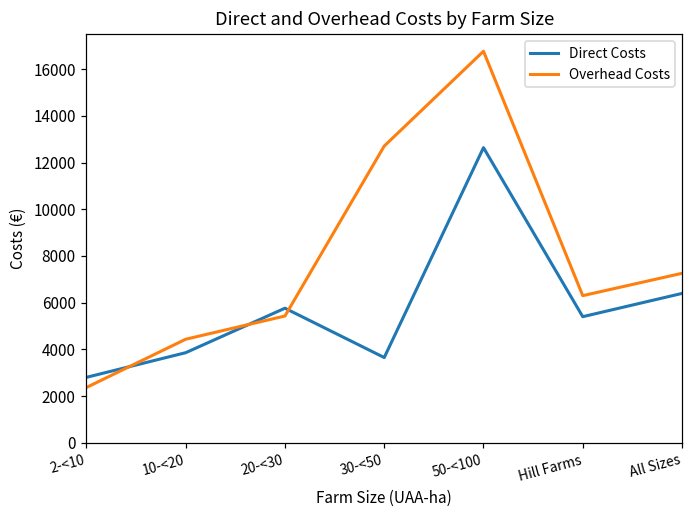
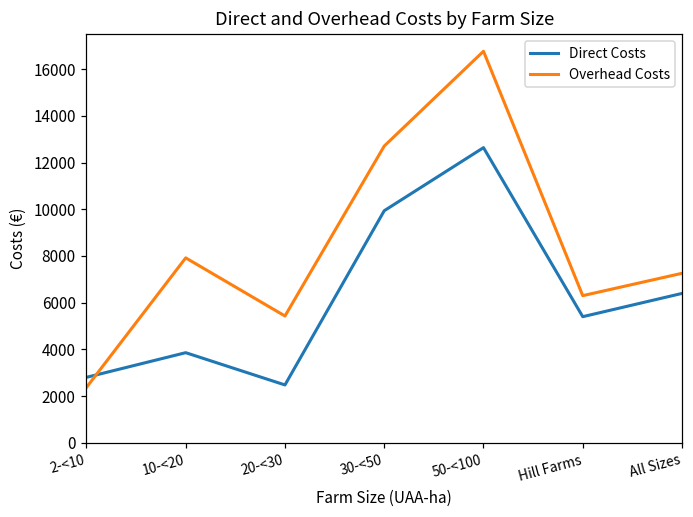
  {
    "Direct Costs": {
      "2-<10": 2800,
      "10-<20": 3900,
-     "20-<30": 5800,
-     "30-<50": 3600,
+     "20-<30": 2500,
+     "30-<50": 9900,
      "50-<100": 12600,
      "Hill Farms": 5400,
      "All Sizes": 6400
    },
    "Overhead Costs": {
      "2-<10": 2400,
-     "10-<20": 4400,
+     "10-<20": 7900,
      "20-<30": 5400,
      "30-<50": 12700,
      "50-<100": 16800,
      "Hill Farms": 6300,
      "All Sizes": 7300
    }
  }
